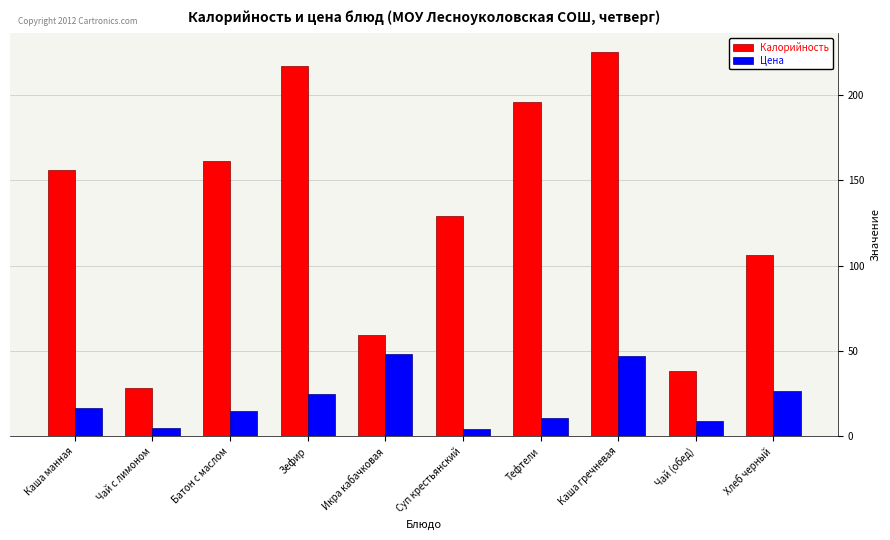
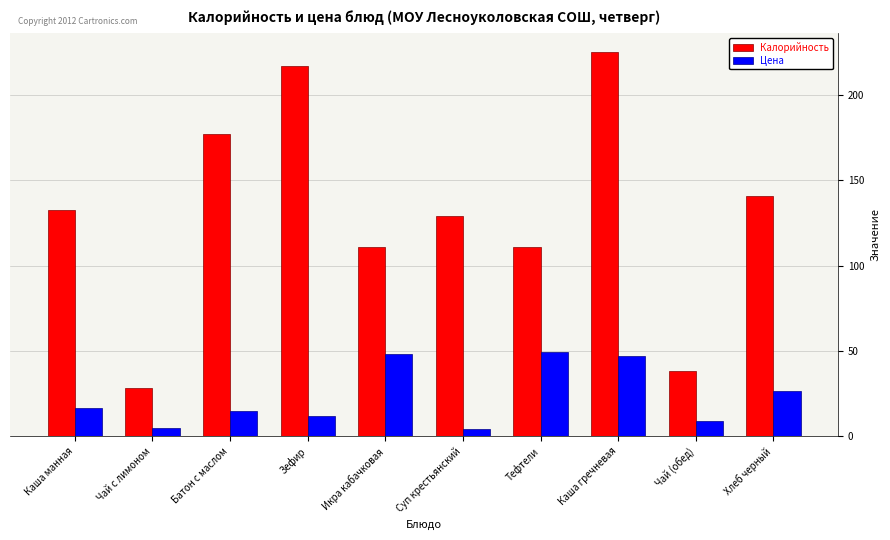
  {
    "Калорийность": {
-     "Каша манная": 156,
+     "Каша манная": 132,
      "Чай с лимоном": 28,
-     "Батон с маслом": 161,
+     "Батон с маслом": 177,
      "Зефир": 217,
-     "Икра кабачковая": 60,
+     "Икра кабачковая": 111,
      "Суп крестьянский": 129,
-     "Тефтели": 196,
+     "Тефтели": 111,
      "Каша гречневая": 225,
      "Чай (обед)": 38,
-     "Хлеб черный": 106
+     "Хлеб черный": 141
    },
    "Цена": {
      "Каша манная": 17,
      "Чай с лимоном": 5,
      "Батон с маслом": 15,
-     "Зефир": 25,
+     "Зефир": 12,
      "Икра кабачковая": 48,
      "Суп крестьянский": 5,
-     "Тефтели": 11,
+     "Тефтели": 49,
      "Каша гречневая": 47,
      "Чай (обед)": 9,
      "Хлеб черный": 26
    }
  }
